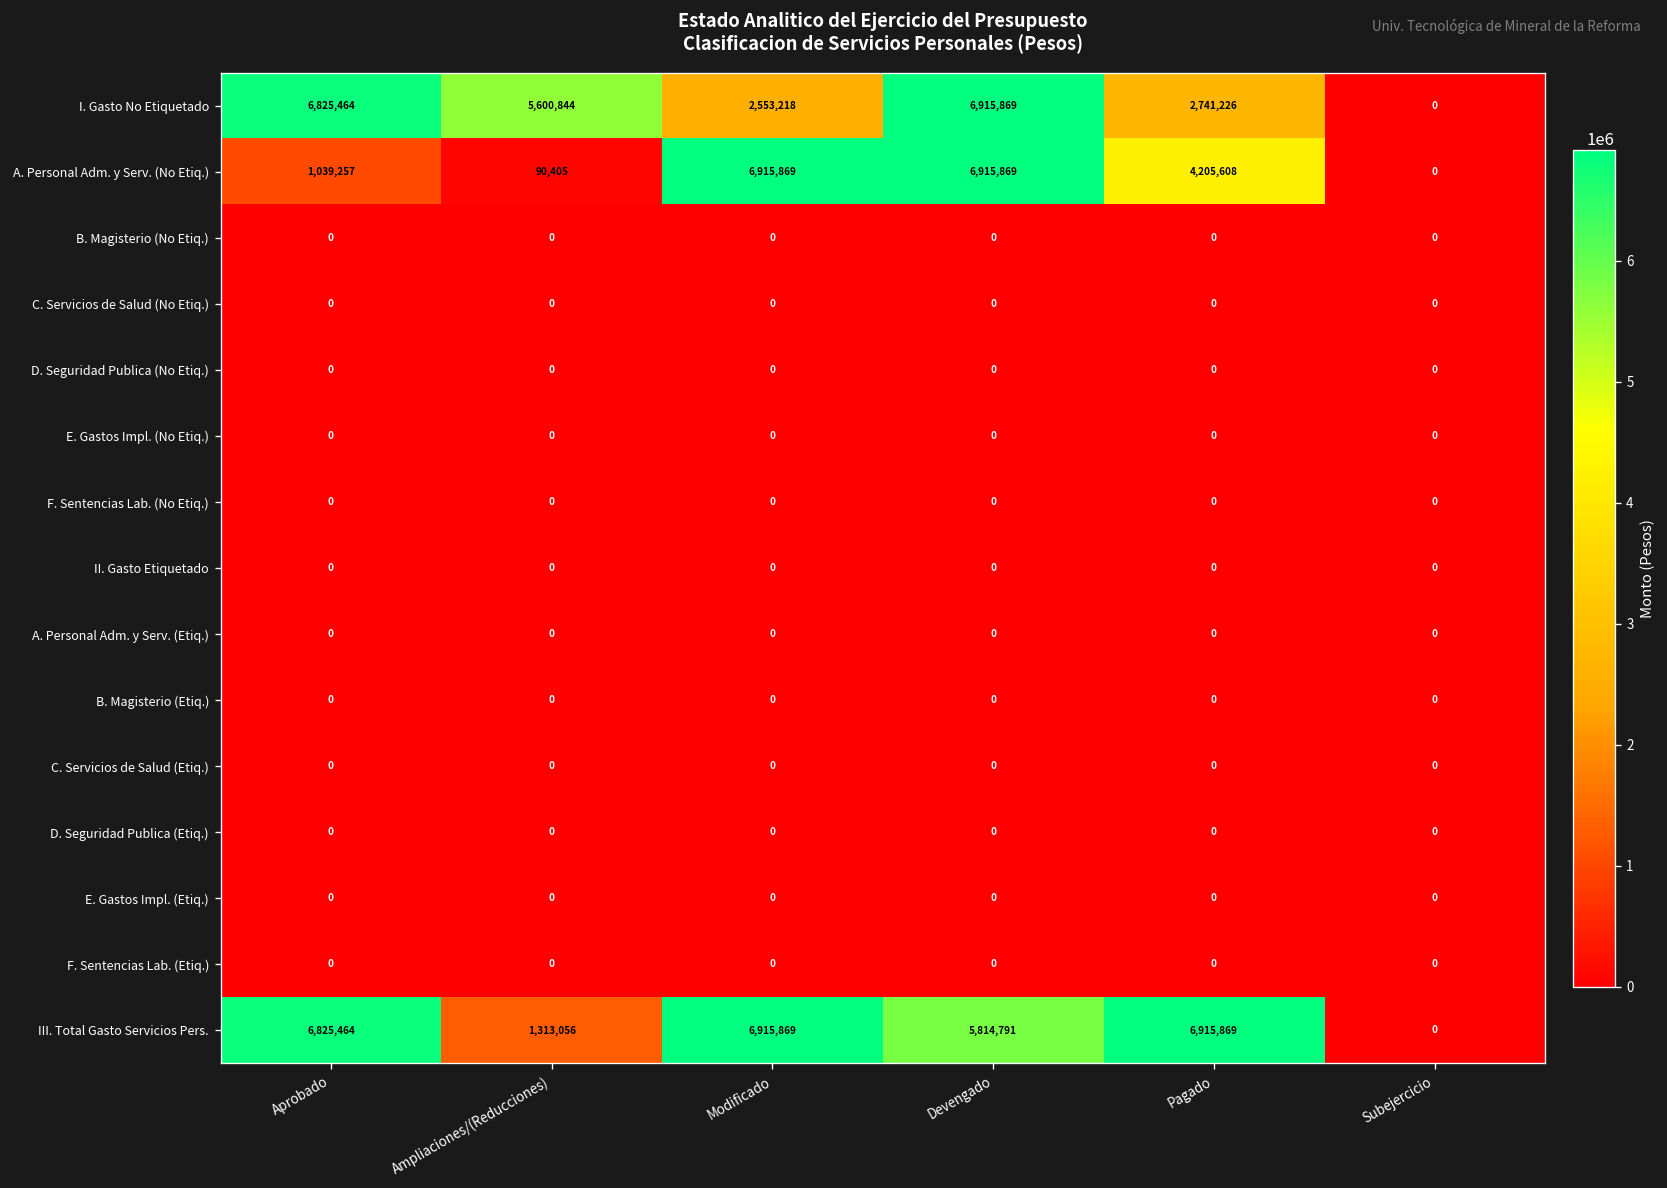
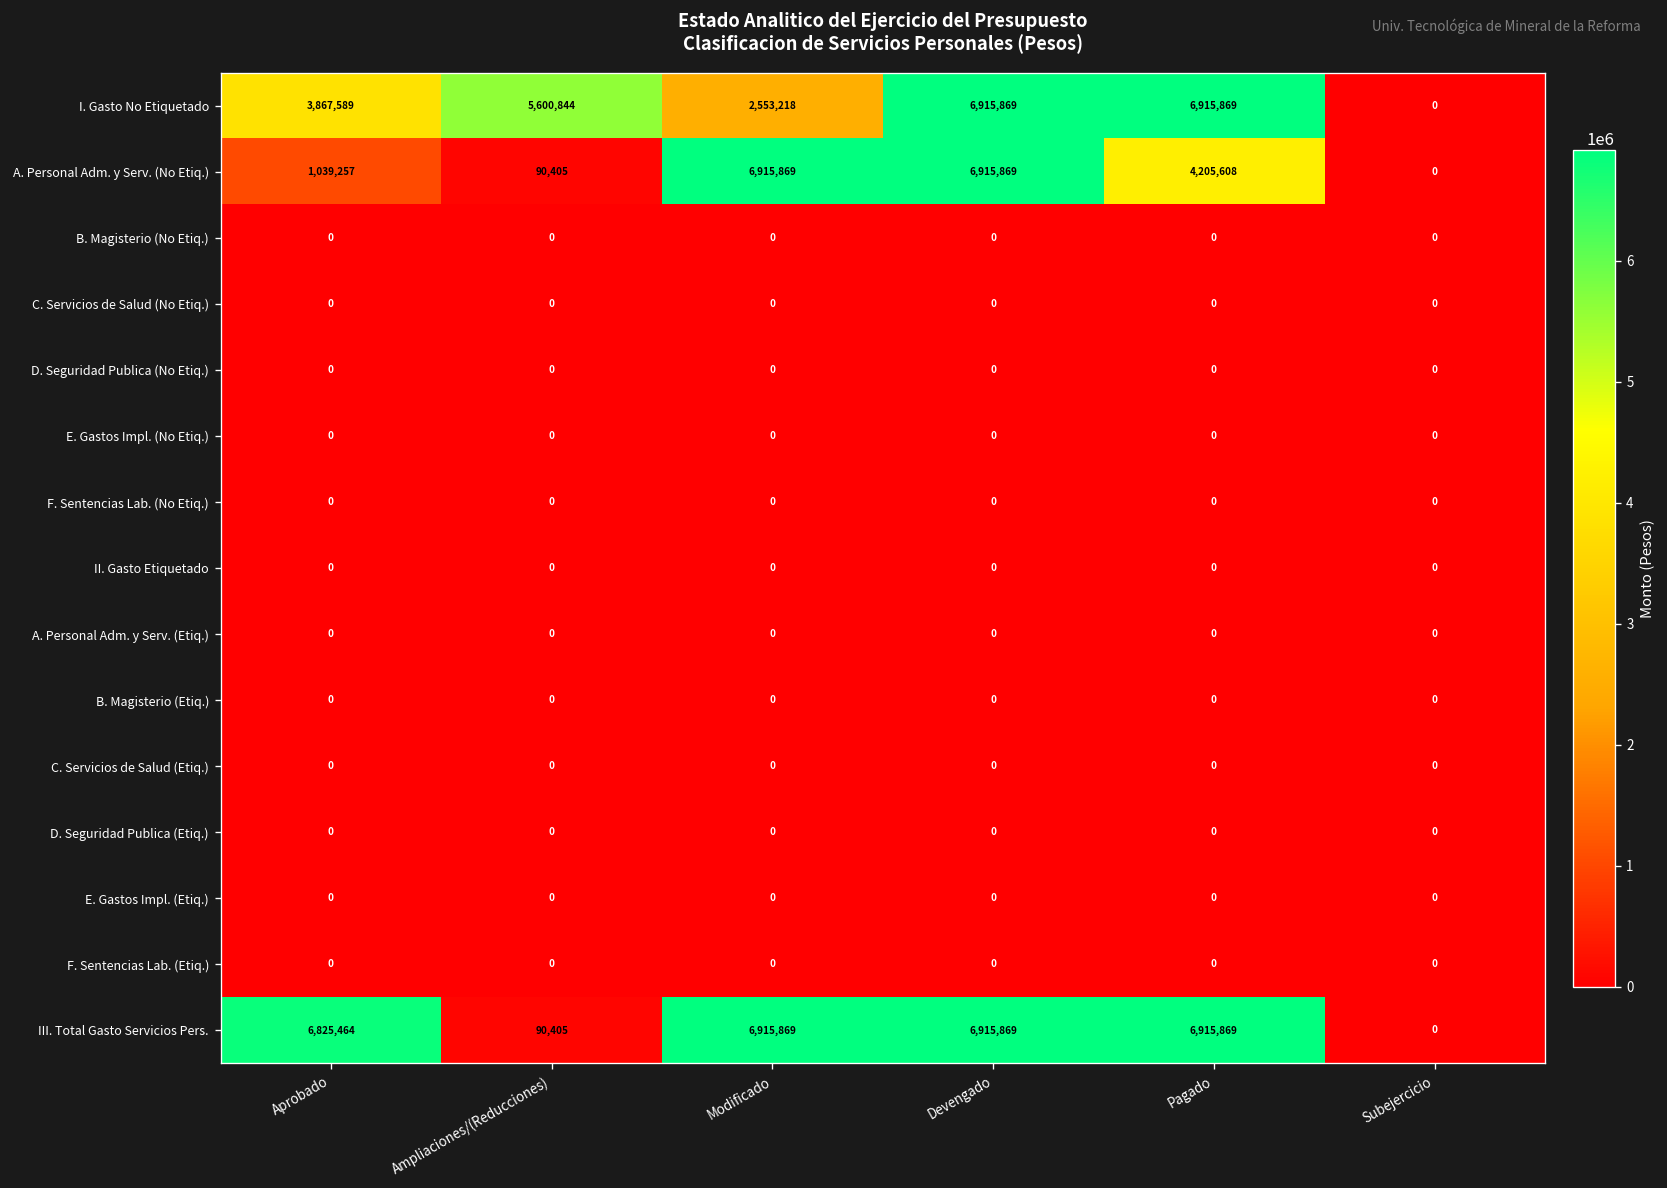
  {
    "I. Gasto No Etiquetado": {
-     "Aprobado": "6,825,464",
+     "Aprobado": "3,867,589",
      "Ampliaciones/(Reducciones)": "5,600,844",
      "Modificado": "2,553,218",
      "Devengado": "6,915,869",
-     "Pagado": "2,741,226",
+     "Pagado": "6,915,869",
      "Subejercicio": "0"
    },
    "A. Personal Adm. y Serv. (No Etiq.)": {
      "Aprobado": "1,039,257",
      "Ampliaciones/(Reducciones)": "90,405",
      "Modificado": "6,915,869",
      "Devengado": "6,915,869",
      "Pagado": "4,205,608",
      "Subejercicio": "0"
    },
    "B. Magisterio (No Etiq.)": {
      "Aprobado": "0",
      "Ampliaciones/(Reducciones)": "0",
      "Modificado": "0",
      "Devengado": "0",
      "Pagado": "0",
      "Subejercicio": "0"
    },
    "C. Servicios de Salud (No Etiq.)": {
      "Aprobado": "0",
      "Ampliaciones/(Reducciones)": "0",
      "Modificado": "0",
      "Devengado": "0",
      "Pagado": "0",
      "Subejercicio": "0"
    },
    "D. Seguridad Publica (No Etiq.)": {
      "Aprobado": "0",
      "Ampliaciones/(Reducciones)": "0",
      "Modificado": "0",
      "Devengado": "0",
      "Pagado": "0",
      "Subejercicio": "0"
    },
    "E. Gastos Impl. (No Etiq.)": {
      "Aprobado": "0",
      "Ampliaciones/(Reducciones)": "0",
      "Modificado": "0",
      "Devengado": "0",
      "Pagado": "0",
      "Subejercicio": "0"
    },
    "F. Sentencias Lab. (No Etiq.)": {
      "Aprobado": "0",
      "Ampliaciones/(Reducciones)": "0",
      "Modificado": "0",
      "Devengado": "0",
      "Pagado": "0",
      "Subejercicio": "0"
    },
    "II. Gasto Etiquetado": {
      "Aprobado": "0",
      "Ampliaciones/(Reducciones)": "0",
      "Modificado": "0",
      "Devengado": "0",
      "Pagado": "0",
      "Subejercicio": "0"
    },
    "A. Personal Adm. y Serv. (Etiq.)": {
      "Aprobado": "0",
      "Ampliaciones/(Reducciones)": "0",
      "Modificado": "0",
      "Devengado": "0",
      "Pagado": "0",
      "Subejercicio": "0"
    },
    "B. Magisterio (Etiq.)": {
      "Aprobado": "0",
      "Ampliaciones/(Reducciones)": "0",
      "Modificado": "0",
      "Devengado": "0",
      "Pagado": "0",
      "Subejercicio": "0"
    },
    "C. Servicios de Salud (Etiq.)": {
      "Aprobado": "0",
      "Ampliaciones/(Reducciones)": "0",
      "Modificado": "0",
      "Devengado": "0",
      "Pagado": "0",
      "Subejercicio": "0"
    },
    "D. Seguridad Publica (Etiq.)": {
      "Aprobado": "0",
      "Ampliaciones/(Reducciones)": "0",
      "Modificado": "0",
      "Devengado": "0",
      "Pagado": "0",
      "Subejercicio": "0"
    },
    "E. Gastos Impl. (Etiq.)": {
      "Aprobado": "0",
      "Ampliaciones/(Reducciones)": "0",
      "Modificado": "0",
      "Devengado": "0",
      "Pagado": "0",
      "Subejercicio": "0"
    },
    "F. Sentencias Lab. (Etiq.)": {
      "Aprobado": "0",
      "Ampliaciones/(Reducciones)": "0",
      "Modificado": "0",
      "Devengado": "0",
      "Pagado": "0",
      "Subejercicio": "0"
    },
    "III. Total Gasto Servicios Pers.": {
      "Aprobado": "6,825,464",
-     "Ampliaciones/(Reducciones)": "1,313,056",
+     "Ampliaciones/(Reducciones)": "90,405",
      "Modificado": "6,915,869",
-     "Devengado": "5,814,791",
+     "Devengado": "6,915,869",
      "Pagado": "6,915,869",
      "Subejercicio": "0"
    }
  }
